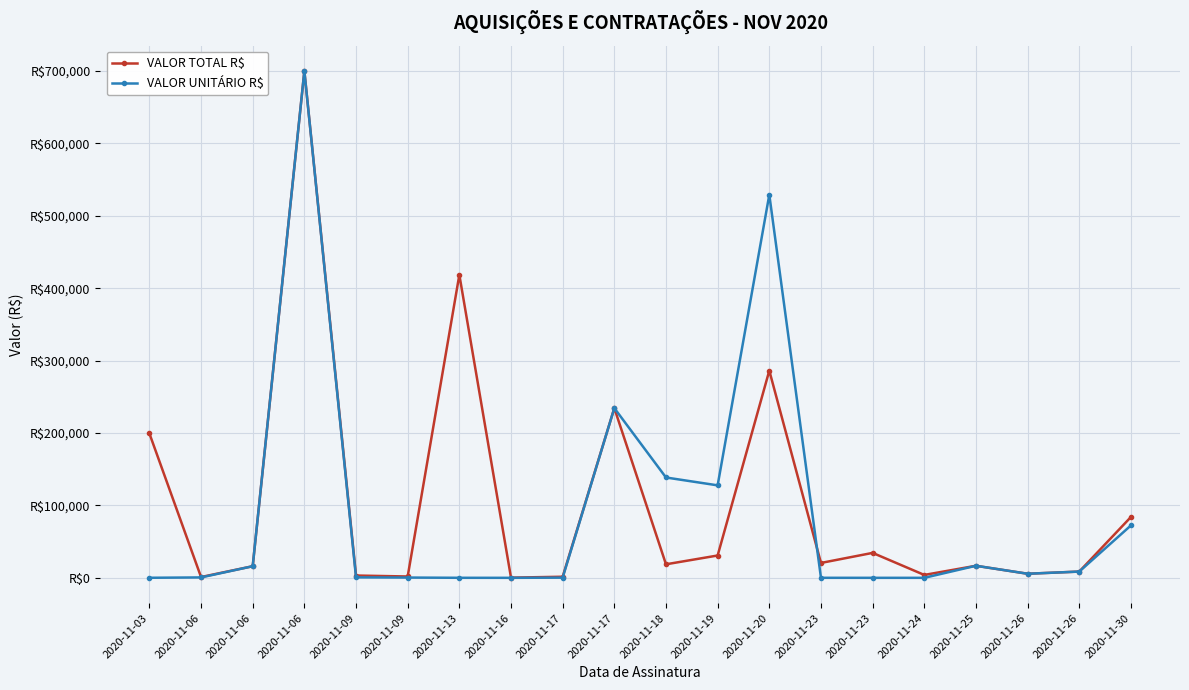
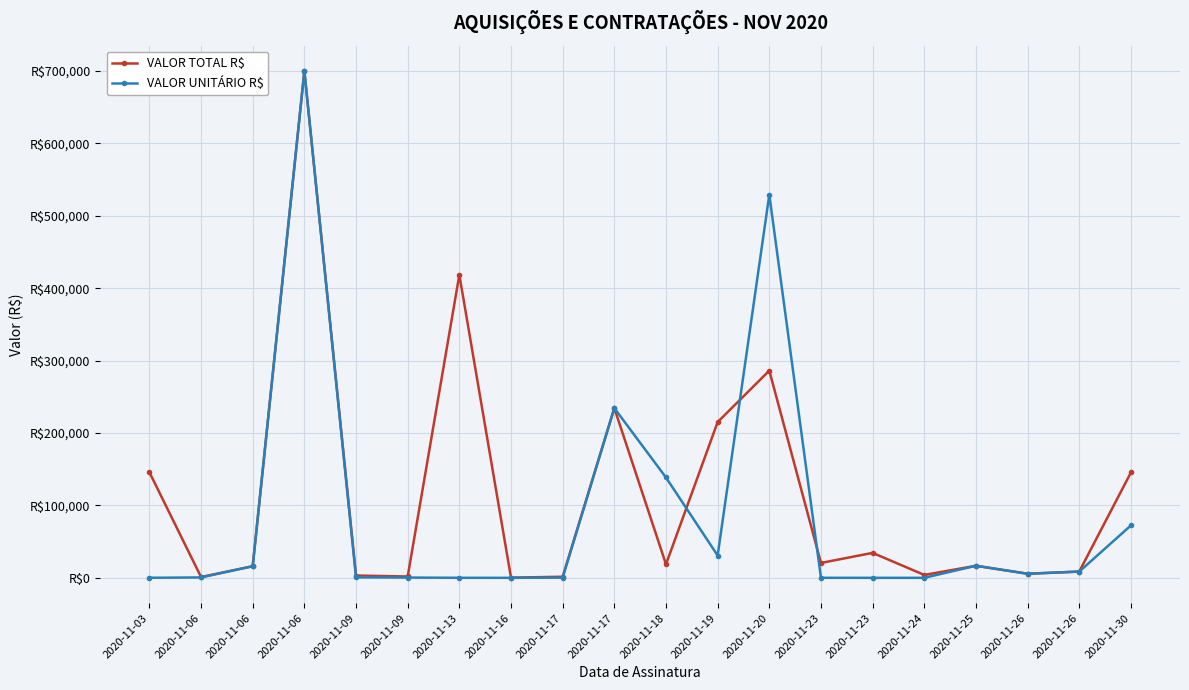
  {
    "VALOR TOTAL R$": {
-     "2020-11-03": "R$200,000",
+     "2020-11-03": "R$150,000",
      "2020-11-13": "R$420,000",
      "2020-11-18": "R$20,000",
-     "2020-11-19": "R$30,000",
+     "2020-11-19": "R$220,000",
      "2020-11-20": "R$290,000",
      "2020-11-24": "R$0",
-     "2020-11-30": "R$80,000"
+     "2020-11-30": "R$150,000"
    },
    "VALOR UNITÁRIO R$": {
      "2020-11-03": "R$0",
      "2020-11-13": "R$0",
      "2020-11-18": "R$140,000",
-     "2020-11-19": "R$130,000",
+     "2020-11-19": "R$30,000",
      "2020-11-20": "R$530,000",
      "2020-11-24": "R$0",
      "2020-11-30": "R$70,000"
    }
  }
